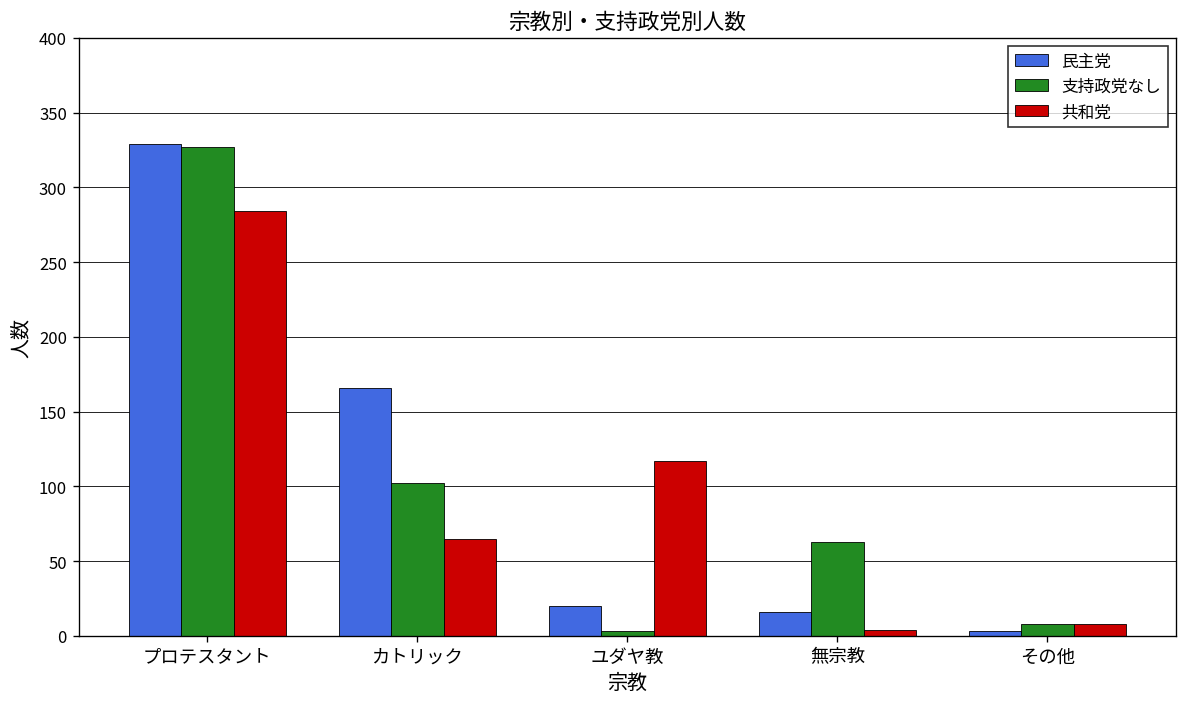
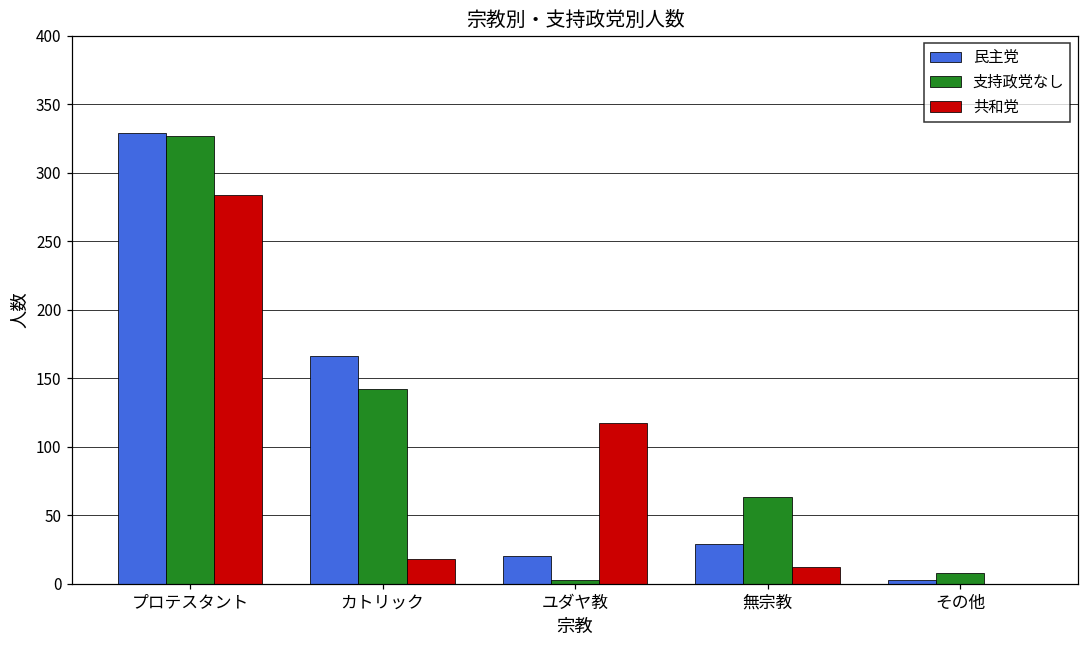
  {
    "民主党": {
      "プロテスタント": 329,
      "カトリック": 166,
      "ユダヤ教": 20,
-     "無宗教": 16,
+     "無宗教": 29,
      "その他": 3
    },
    "支持政党なし": {
      "プロテスタント": 327,
-     "カトリック": 102,
+     "カトリック": 142,
      "ユダヤ教": 3,
      "無宗教": 63,
      "その他": 8
    },
    "共和党": {
      "プロテスタント": 284,
-     "カトリック": 65,
+     "カトリック": 18,
      "ユダヤ教": 117,
-     "無宗教": 4,
-     "その他": 8
+     "無宗教": 12,
+     "その他": 0
    }
  }
